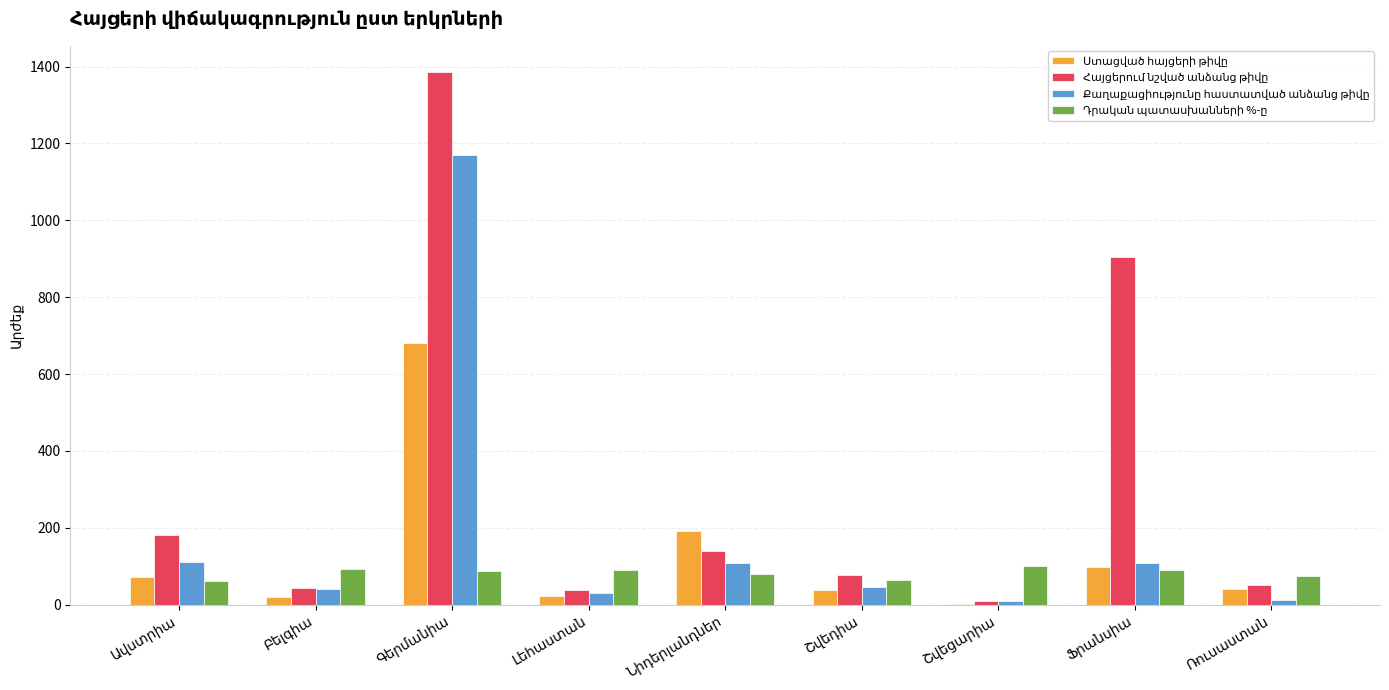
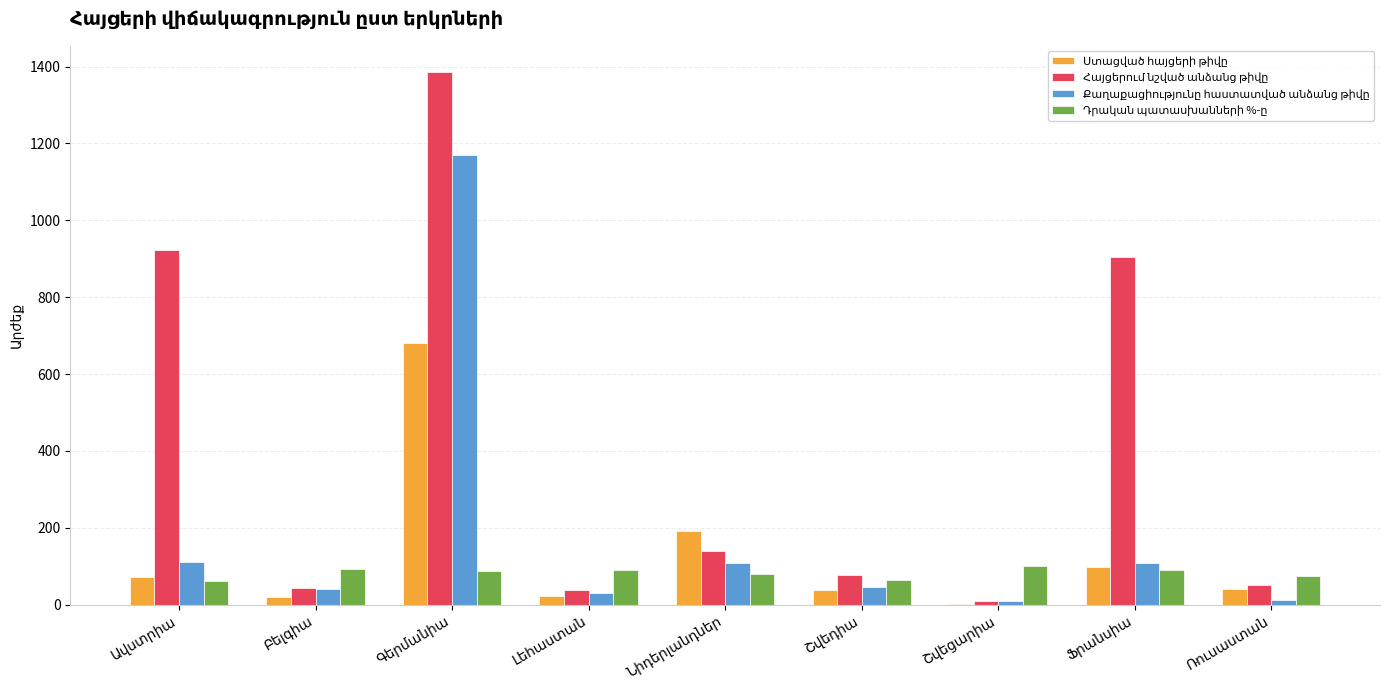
  {
    "Ստացված հայցերի թիվը": {
      "Ավստրիա": 70,
      "Բելգիա": 20,
      "Գերմանիա": 680,
      "Լեհաստան": 20,
      "Նիդերլանդներ": 190,
      "Շվեդիա": 40,
      "Ֆրանսիա": 100,
      "Ռուսաստան": 40
    },
    "Հայցերում նշված անձանց թիվը": {
-     "Ավստրիա": 180,
+     "Ավստրիա": 920,
      "Բելգիա": 40,
      "Գերմանիա": 1390,
      "Լեհաստան": 40,
      "Նիդերլանդներ": 140,
      "Շվեդիա": 80,
      "Շվեցարիա": 10,
      "Ֆրանսիա": 900,
      "Ռուսաստան": 50
    },
    "Քաղաքացիությունը հաստատված անձանց թիվը": {
      "Ավստրիա": 110,
      "Բելգիա": 40,
      "Գերմանիա": 1170,
      "Լեհաստան": 30,
      "Նիդերլանդներ": 110,
      "Շվեդիա": 50,
      "Շվեցարիա": 10,
      "Ֆրանսիա": 110,
      "Ռուսաստան": 10
    },
    "Դրական պատասխանների %-ը": {
      "Ավստրիա": 60,
      "Բելգիա": 90,
      "Գերմանիա": 90,
      "Լեհաստան": 90,
      "Նիդերլանդներ": 80,
      "Շվեդիա": 60,
      "Շվեցարիա": 100,
      "Ֆրանսիա": 90,
      "Ռուսաստան": 80
    }
  }
